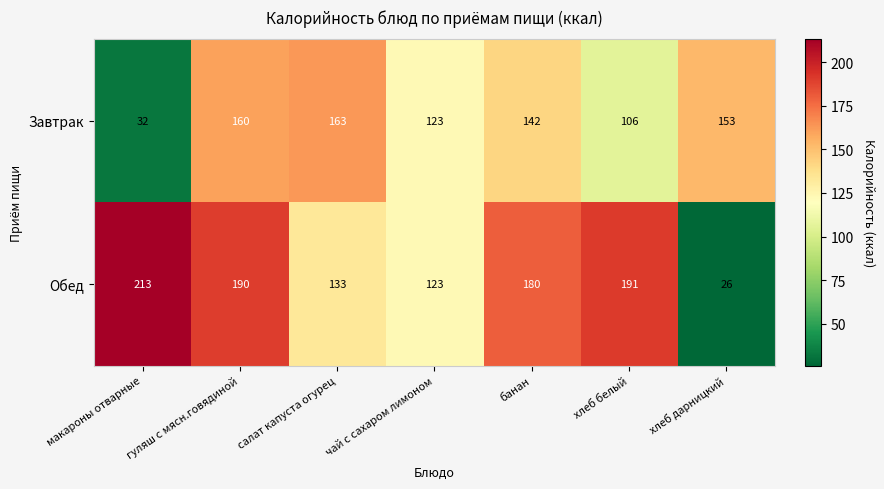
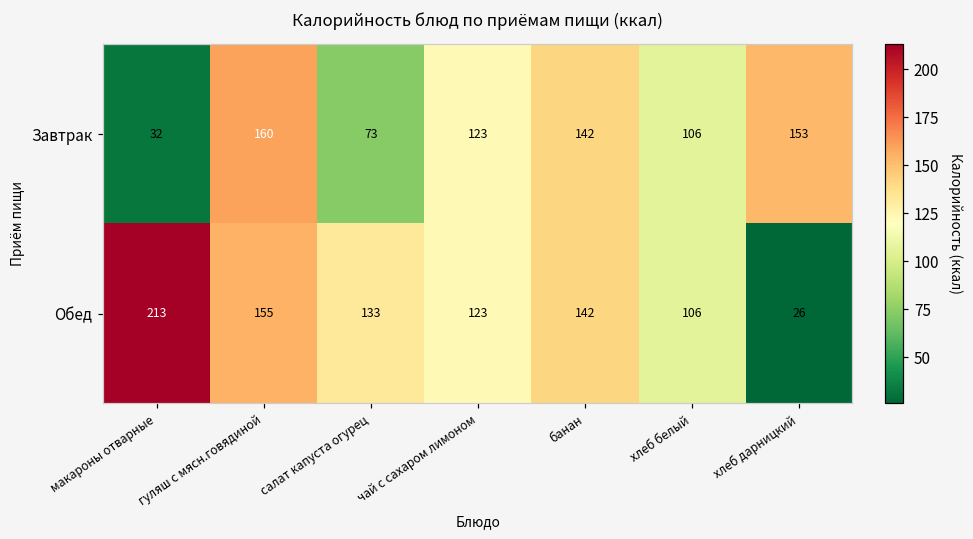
  {
    "Завтрак": {
      "макароны отварные": 32,
      "гуляш с мясн.говядиной": 160,
-     "салат капуста огурец": 163,
+     "салат капуста огурец": 73,
      "чай с сахаром лимоном": 123,
      "банан": 142,
      "хлеб белый": 106,
      "хлеб дарницкий": 153
    },
    "Обед": {
      "макароны отварные": 213,
-     "гуляш с мясн.говядиной": 190,
+     "гуляш с мясн.говядиной": 155,
      "салат капуста огурец": 133,
      "чай с сахаром лимоном": 123,
-     "банан": 180,
-     "хлеб белый": 191,
+     "банан": 142,
+     "хлеб белый": 106,
      "хлеб дарницкий": 26
    }
  }
